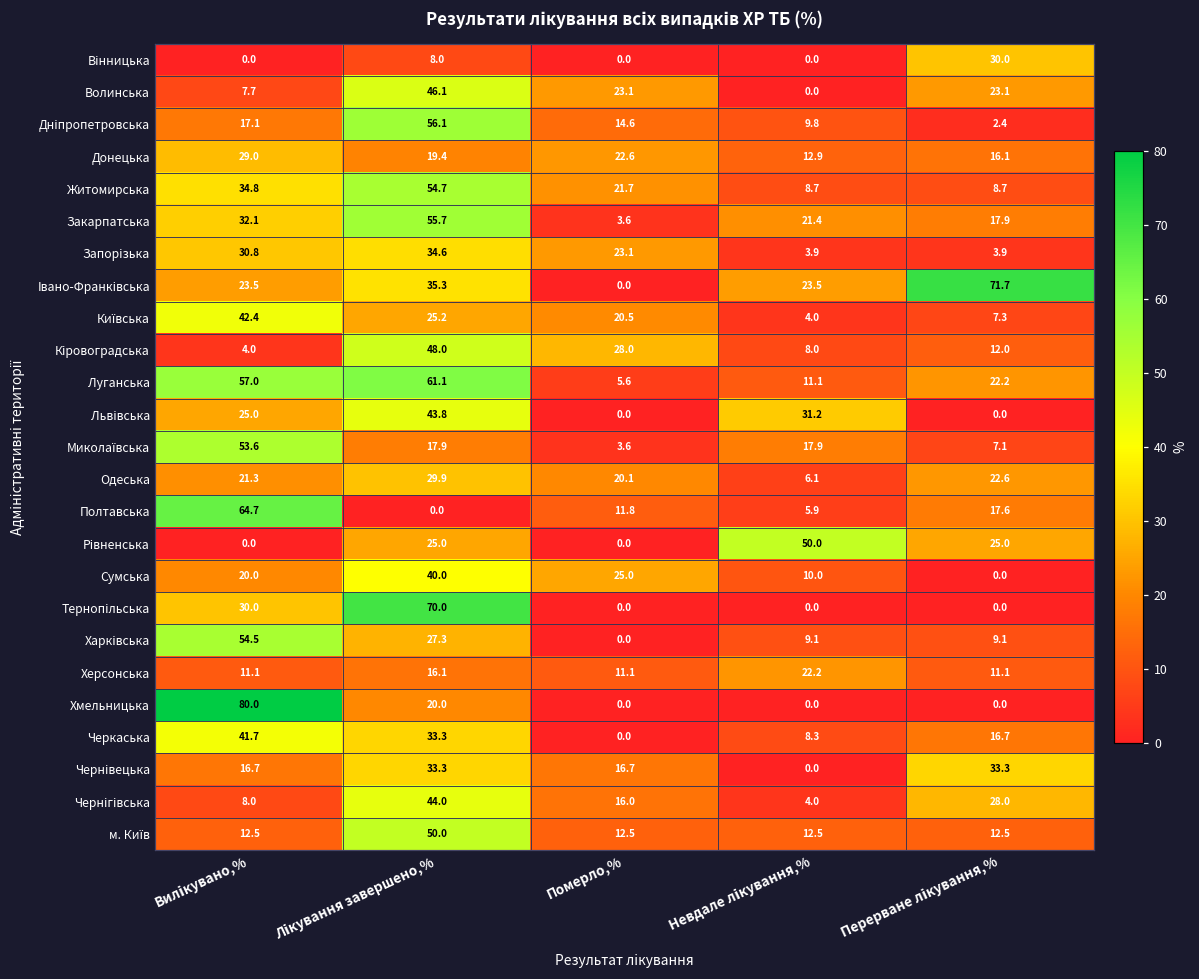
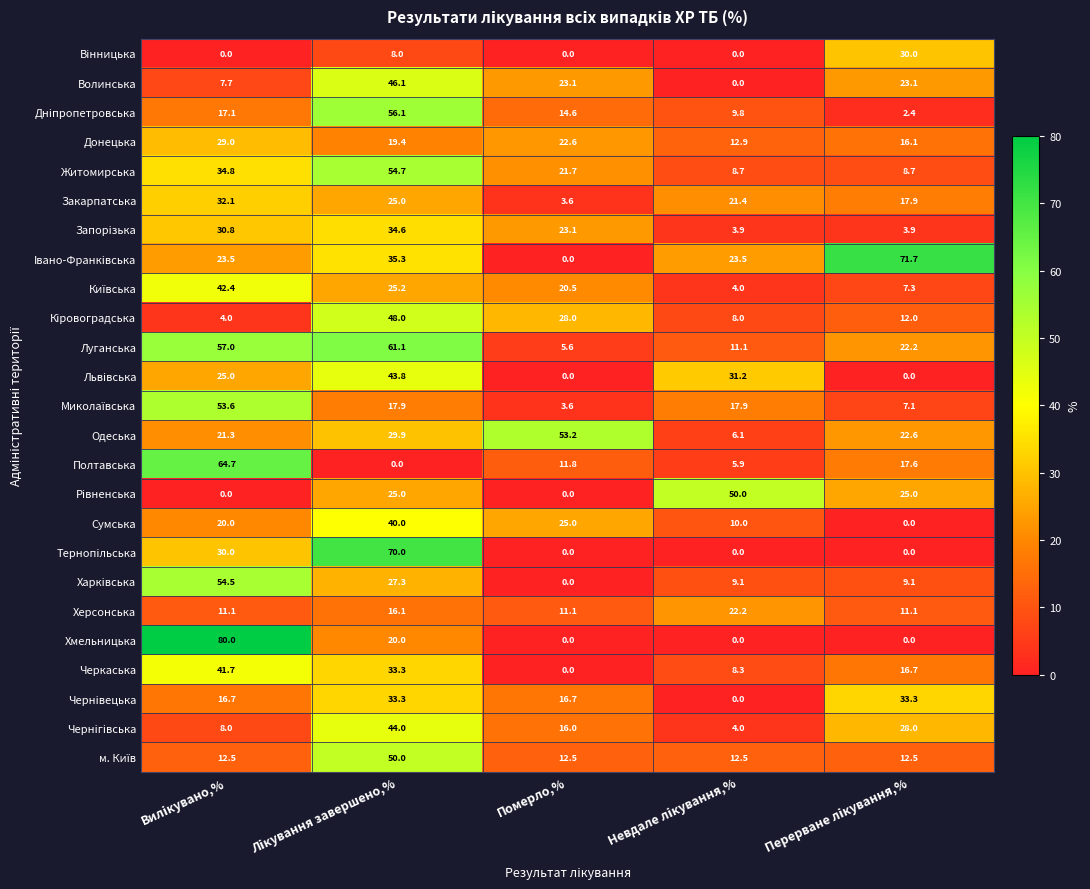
  {
    "Вінницька": {
      "Вилікувано,%": 0.0,
      "Лікування завершено,%": 8.0,
      "Померло,%": 0.0,
      "Невдале лікування,%": 0.0,
      "Перерване лікування,%": 30.0
    },
    "Волинська": {
      "Вилікувано,%": 7.7,
      "Лікування завершено,%": 46.1,
      "Померло,%": 23.1,
      "Невдале лікування,%": 0.0,
      "Перерване лікування,%": 23.1
    },
    "Дніпропетровська": {
      "Вилікувано,%": 17.1,
      "Лікування завершено,%": 56.1,
      "Померло,%": 14.6,
      "Невдале лікування,%": 9.8,
      "Перерване лікування,%": 2.4
    },
    "Донецька": {
      "Вилікувано,%": 29.0,
      "Лікування завершено,%": 19.4,
      "Померло,%": 22.6,
      "Невдале лікування,%": 12.9,
      "Перерване лікування,%": 16.1
    },
    "Житомирська": {
      "Вилікувано,%": 34.8,
      "Лікування завершено,%": 54.7,
      "Померло,%": 21.7,
      "Невдале лікування,%": 8.7,
      "Перерване лікування,%": 8.7
    },
    "Закарпатська": {
      "Вилікувано,%": 32.1,
-     "Лікування завершено,%": 55.7,
+     "Лікування завершено,%": 25.0,
      "Померло,%": 3.6,
      "Невдале лікування,%": 21.4,
      "Перерване лікування,%": 17.9
    },
    "Запорізька": {
      "Вилікувано,%": 30.8,
      "Лікування завершено,%": 34.6,
      "Померло,%": 23.1,
      "Невдале лікування,%": 3.9,
      "Перерване лікування,%": 3.9
    },
    "Івано-Франківська": {
      "Вилікувано,%": 23.5,
      "Лікування завершено,%": 35.3,
      "Померло,%": 0.0,
      "Невдале лікування,%": 23.5,
      "Перерване лікування,%": 71.7
    },
    "Київська": {
      "Вилікувано,%": 42.4,
      "Лікування завершено,%": 25.2,
      "Померло,%": 20.5,
      "Невдале лікування,%": 4.0,
      "Перерване лікування,%": 7.3
    },
    "Кіровоградська": {
      "Вилікувано,%": 4.0,
      "Лікування завершено,%": 48.0,
      "Померло,%": 28.0,
      "Невдале лікування,%": 8.0,
      "Перерване лікування,%": 12.0
    },
    "Луганська": {
      "Вилікувано,%": 57.0,
      "Лікування завершено,%": 61.1,
      "Померло,%": 5.6,
      "Невдале лікування,%": 11.1,
      "Перерване лікування,%": 22.2
    },
    "Львівська": {
      "Вилікувано,%": 25.0,
      "Лікування завершено,%": 43.8,
      "Померло,%": 0.0,
      "Невдале лікування,%": 31.2,
      "Перерване лікування,%": 0.0
    },
    "Миколаївська": {
      "Вилікувано,%": 53.6,
      "Лікування завершено,%": 17.9,
      "Померло,%": 3.6,
      "Невдале лікування,%": 17.9,
      "Перерване лікування,%": 7.1
    },
    "Одеська": {
      "Вилікувано,%": 21.3,
      "Лікування завершено,%": 29.9,
-     "Померло,%": 20.1,
+     "Померло,%": 53.2,
      "Невдале лікування,%": 6.1,
      "Перерване лікування,%": 22.6
    },
    "Полтавська": {
      "Вилікувано,%": 64.7,
      "Лікування завершено,%": 0.0,
      "Померло,%": 11.8,
      "Невдале лікування,%": 5.9,
      "Перерване лікування,%": 17.6
    },
    "Рівненська": {
      "Вилікувано,%": 0.0,
      "Лікування завершено,%": 25.0,
      "Померло,%": 0.0,
      "Невдале лікування,%": 50.0,
      "Перерване лікування,%": 25.0
    },
    "Сумська": {
      "Вилікувано,%": 20.0,
      "Лікування завершено,%": 40.0,
      "Померло,%": 25.0,
      "Невдале лікування,%": 10.0,
      "Перерване лікування,%": 0.0
    },
    "Тернопільська": {
      "Вилікувано,%": 30.0,
      "Лікування завершено,%": 70.0,
      "Померло,%": 0.0,
      "Невдале лікування,%": 0.0,
      "Перерване лікування,%": 0.0
    },
    "Харківська": {
      "Вилікувано,%": 54.5,
      "Лікування завершено,%": 27.3,
      "Померло,%": 0.0,
      "Невдале лікування,%": 9.1,
      "Перерване лікування,%": 9.1
    },
    "Херсонська": {
      "Вилікувано,%": 11.1,
      "Лікування завершено,%": 16.1,
      "Померло,%": 11.1,
      "Невдале лікування,%": 22.2,
      "Перерване лікування,%": 11.1
    },
    "Хмельницька": {
      "Вилікувано,%": 80.0,
      "Лікування завершено,%": 20.0,
      "Померло,%": 0.0,
      "Невдале лікування,%": 0.0,
      "Перерване лікування,%": 0.0
    },
    "Черкаська": {
      "Вилікувано,%": 41.7,
      "Лікування завершено,%": 33.3,
      "Померло,%": 0.0,
      "Невдале лікування,%": 8.3,
      "Перерване лікування,%": 16.7
    },
    "Чернівецька": {
      "Вилікувано,%": 16.7,
      "Лікування завершено,%": 33.3,
      "Померло,%": 16.7,
      "Невдале лікування,%": 0.0,
      "Перерване лікування,%": 33.3
    },
    "Чернігівська": {
      "Вилікувано,%": 8.0,
      "Лікування завершено,%": 44.0,
      "Померло,%": 16.0,
      "Невдале лікування,%": 4.0,
      "Перерване лікування,%": 28.0
    },
    "м. Київ": {
      "Вилікувано,%": 12.5,
      "Лікування завершено,%": 50.0,
      "Померло,%": 12.5,
      "Невдале лікування,%": 12.5,
      "Перерване лікування,%": 12.5
    }
  }
